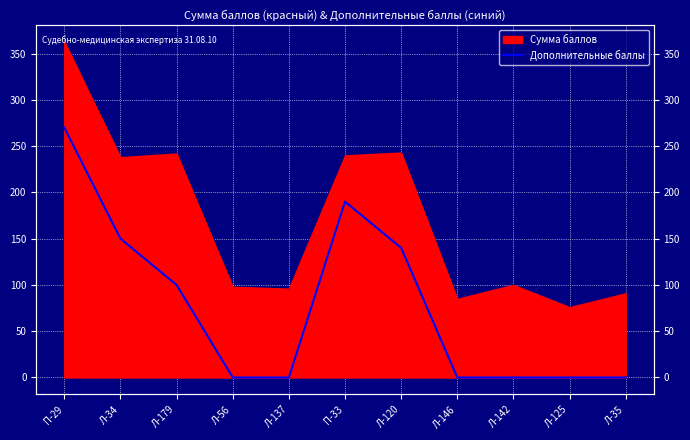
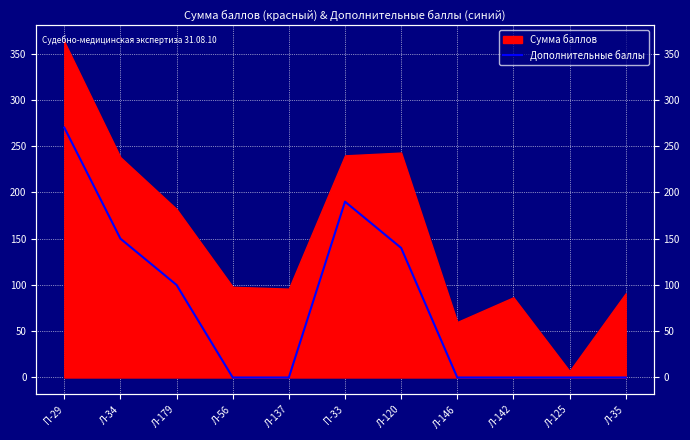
  {
    "Дополнительные баллы": {
      "П-29": 270,
      "Л-34": 150,
      "Л-179": 100,
      "Л-56": 0,
      "Л-137": 0,
      "П-33": 190,
      "Л-120": 140,
      "Л-146": 0,
      "Л-142": 0,
      "Л-125": 0,
      "Л-35": 0
    },
    "Сумма баллов": {
      "Л-34": 240,
-     "Л-179": 240,
+     "Л-179": 180,
      "Л-56": 100,
      "Л-137": 100,
      "П-33": 240,
      "Л-120": 240,
-     "Л-146": 90,
-     "Л-142": 100,
-     "Л-125": 80,
+     "Л-146": 60,
+     "Л-142": 90,
+     "Л-125": 10,
      "Л-35": 90
    }
  }
